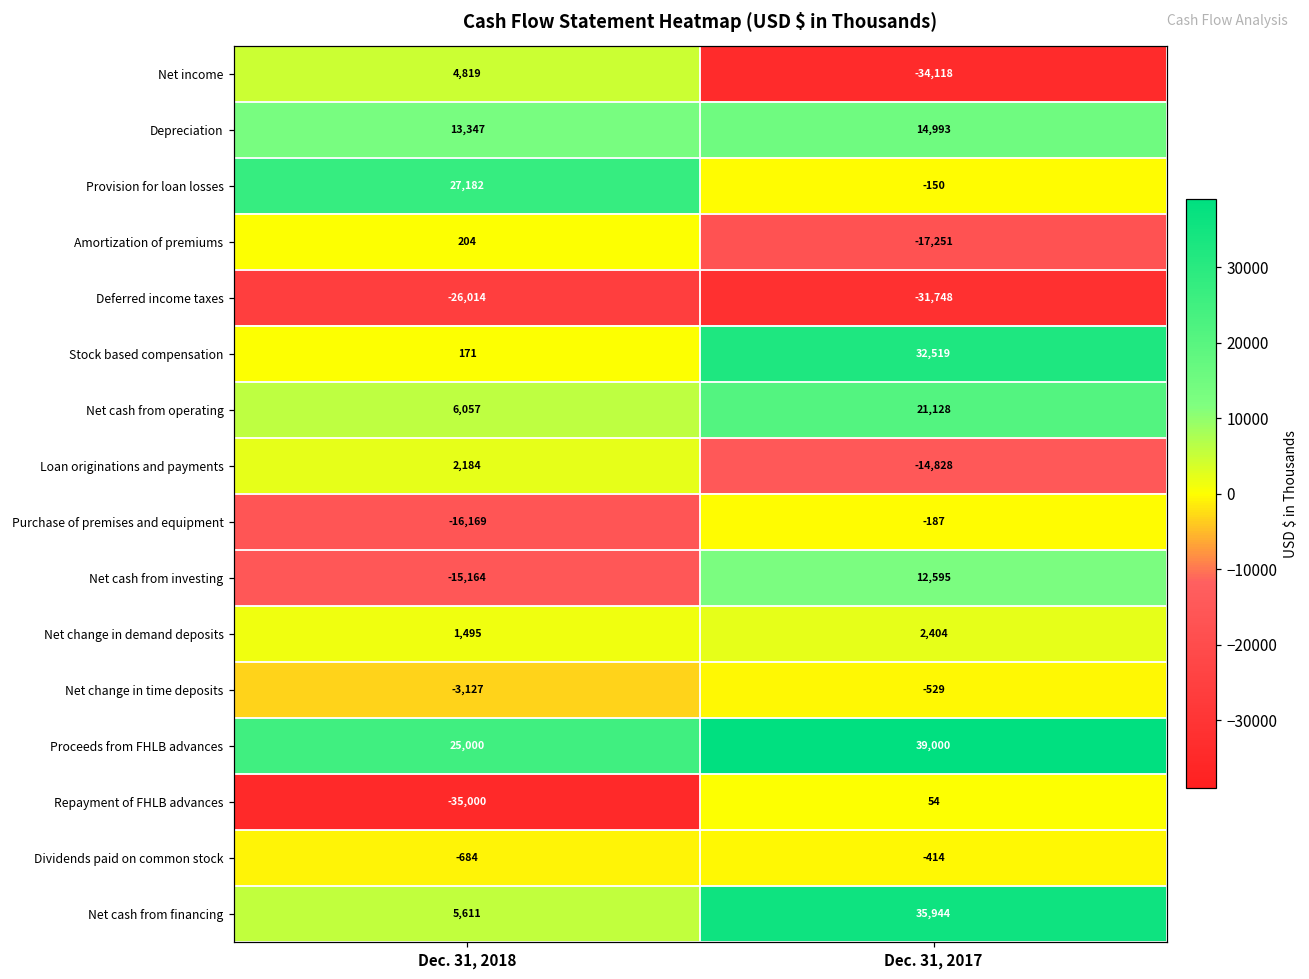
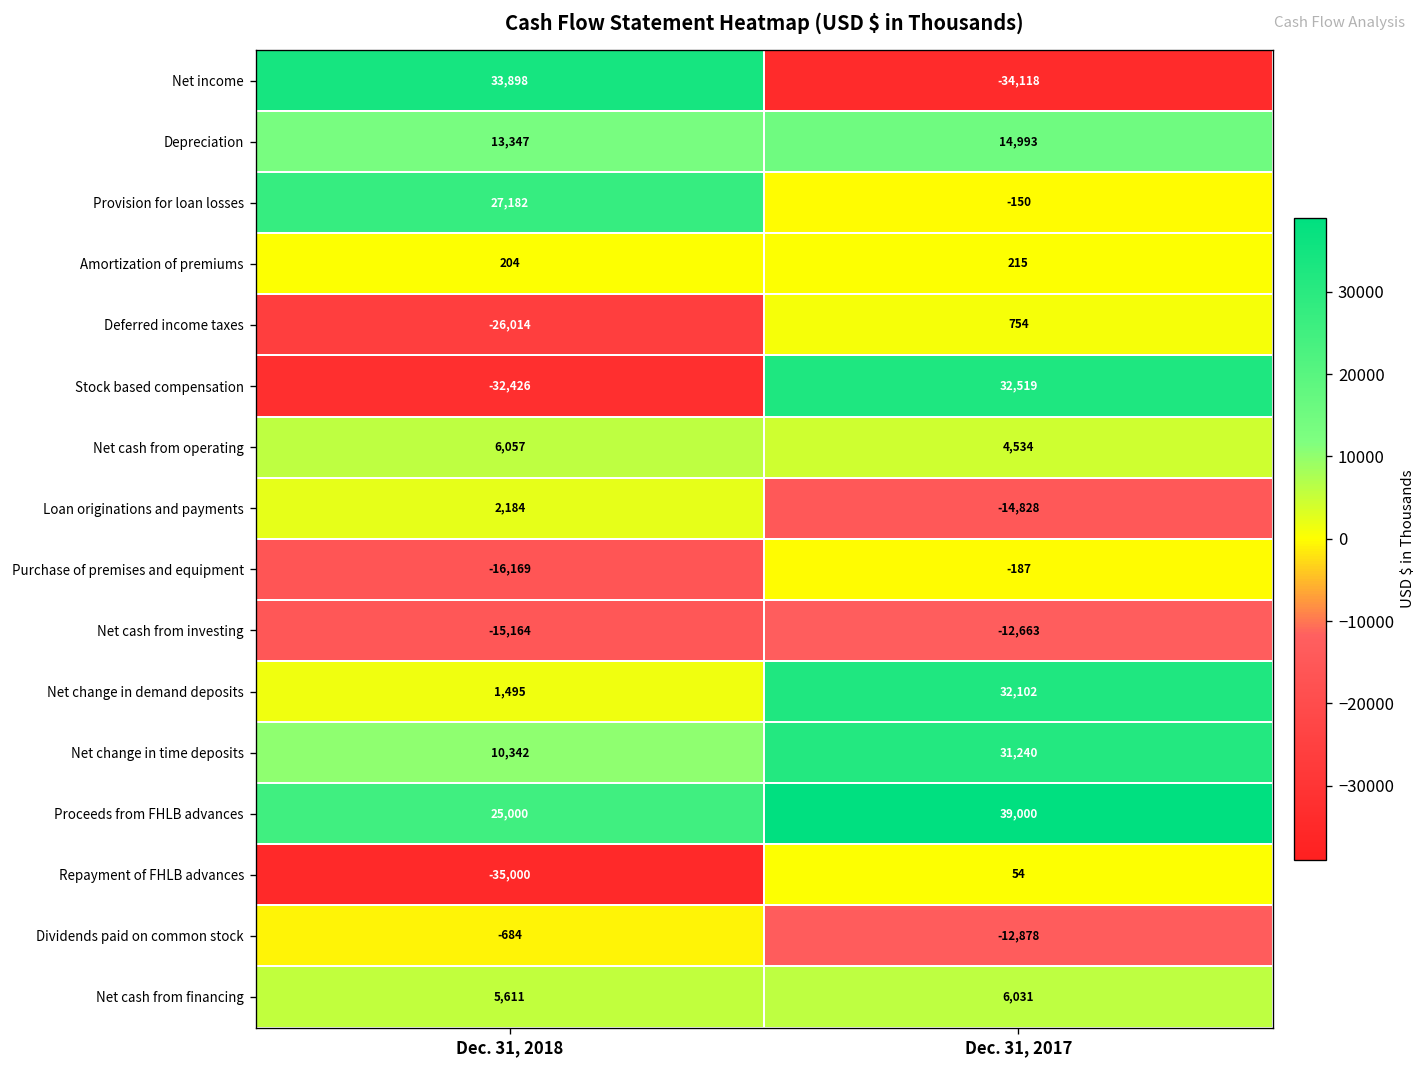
  {
    "Net income": {
-     "Dec. 31, 2018": "4,819",
+     "Dec. 31, 2018": "33,898",
      "Dec. 31, 2017": "-34,118"
    },
    "Depreciation": {
      "Dec. 31, 2018": "13,347",
      "Dec. 31, 2017": "14,993"
    },
    "Provision for loan losses": {
      "Dec. 31, 2018": "27,182",
      "Dec. 31, 2017": "-150"
    },
    "Amortization of premiums": {
      "Dec. 31, 2018": "204",
-     "Dec. 31, 2017": "-17,251"
+     "Dec. 31, 2017": "215"
    },
    "Deferred income taxes": {
      "Dec. 31, 2018": "-26,014",
-     "Dec. 31, 2017": "-31,748"
+     "Dec. 31, 2017": "754"
    },
    "Stock based compensation": {
-     "Dec. 31, 2018": "171",
+     "Dec. 31, 2018": "-32,426",
      "Dec. 31, 2017": "32,519"
    },
    "Net cash from operating": {
      "Dec. 31, 2018": "6,057",
-     "Dec. 31, 2017": "21,128"
+     "Dec. 31, 2017": "4,534"
    },
    "Loan originations and payments": {
      "Dec. 31, 2018": "2,184",
      "Dec. 31, 2017": "-14,828"
    },
    "Purchase of premises and equipment": {
      "Dec. 31, 2018": "-16,169",
      "Dec. 31, 2017": "-187"
    },
    "Net cash from investing": {
      "Dec. 31, 2018": "-15,164",
-     "Dec. 31, 2017": "12,595"
+     "Dec. 31, 2017": "-12,663"
    },
    "Net change in demand deposits": {
      "Dec. 31, 2018": "1,495",
-     "Dec. 31, 2017": "2,404"
+     "Dec. 31, 2017": "32,102"
    },
    "Net change in time deposits": {
-     "Dec. 31, 2018": "-3,127",
-     "Dec. 31, 2017": "-529"
+     "Dec. 31, 2018": "10,342",
+     "Dec. 31, 2017": "31,240"
    },
    "Proceeds from FHLB advances": {
      "Dec. 31, 2018": "25,000",
      "Dec. 31, 2017": "39,000"
    },
    "Repayment of FHLB advances": {
      "Dec. 31, 2018": "-35,000",
      "Dec. 31, 2017": "54"
    },
    "Dividends paid on common stock": {
      "Dec. 31, 2018": "-684",
-     "Dec. 31, 2017": "-414"
+     "Dec. 31, 2017": "-12,878"
    },
    "Net cash from financing": {
      "Dec. 31, 2018": "5,611",
-     "Dec. 31, 2017": "35,944"
+     "Dec. 31, 2017": "6,031"
    }
  }
